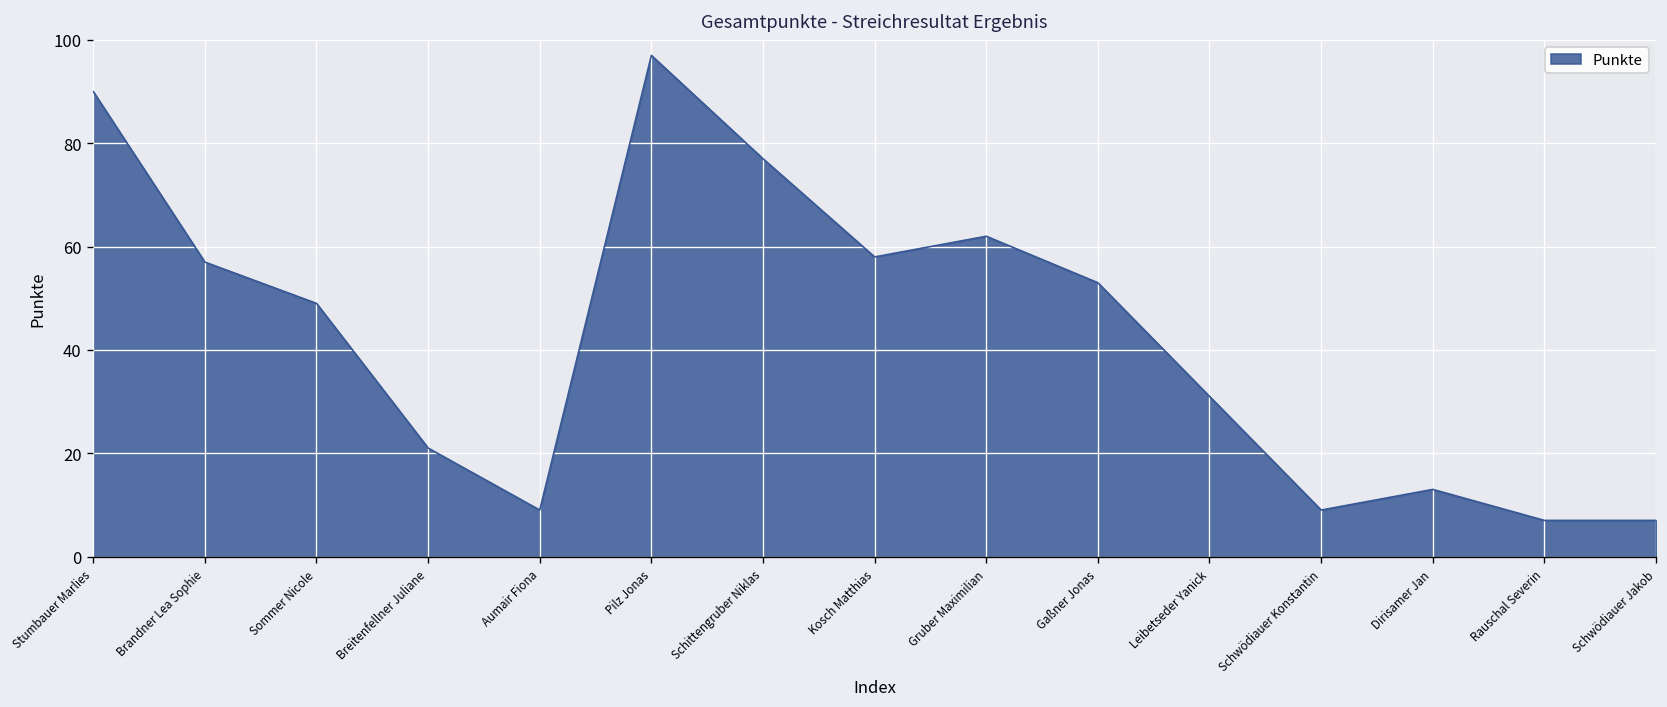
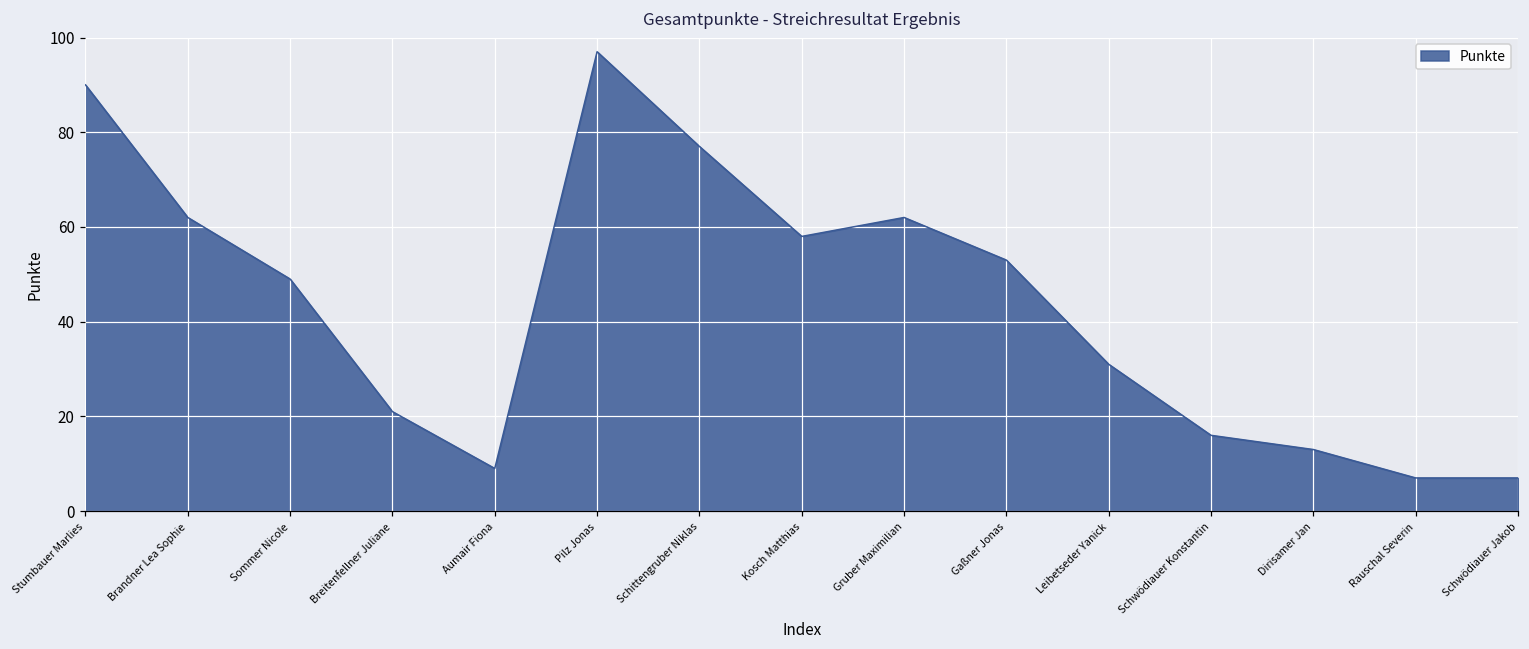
  {
    "Stumbauer Marlies": 90,
-   "Brandner Lea Sophie": 57,
+   "Brandner Lea Sophie": 62,
    "Sommer Nicole": 49,
    "Breitenfellner Juliane": 21,
    "Aumair Fiona": 9,
    "Pilz Jonas": 97,
    "Schittengruber Niklas": 77,
    "Kosch Matthias": 58,
    "Gruber Maximilian": 62,
    "Gaßner Jonas": 53,
    "Leibetseder Yanick": 31,
-   "Schwödiauer Konstantin": 9,
+   "Schwödiauer Konstantin": 16,
    "Dirisamer Jan": 13,
    "Rauschal Severin": 7,
    "Schwödiauer Jakob": 7
  }
